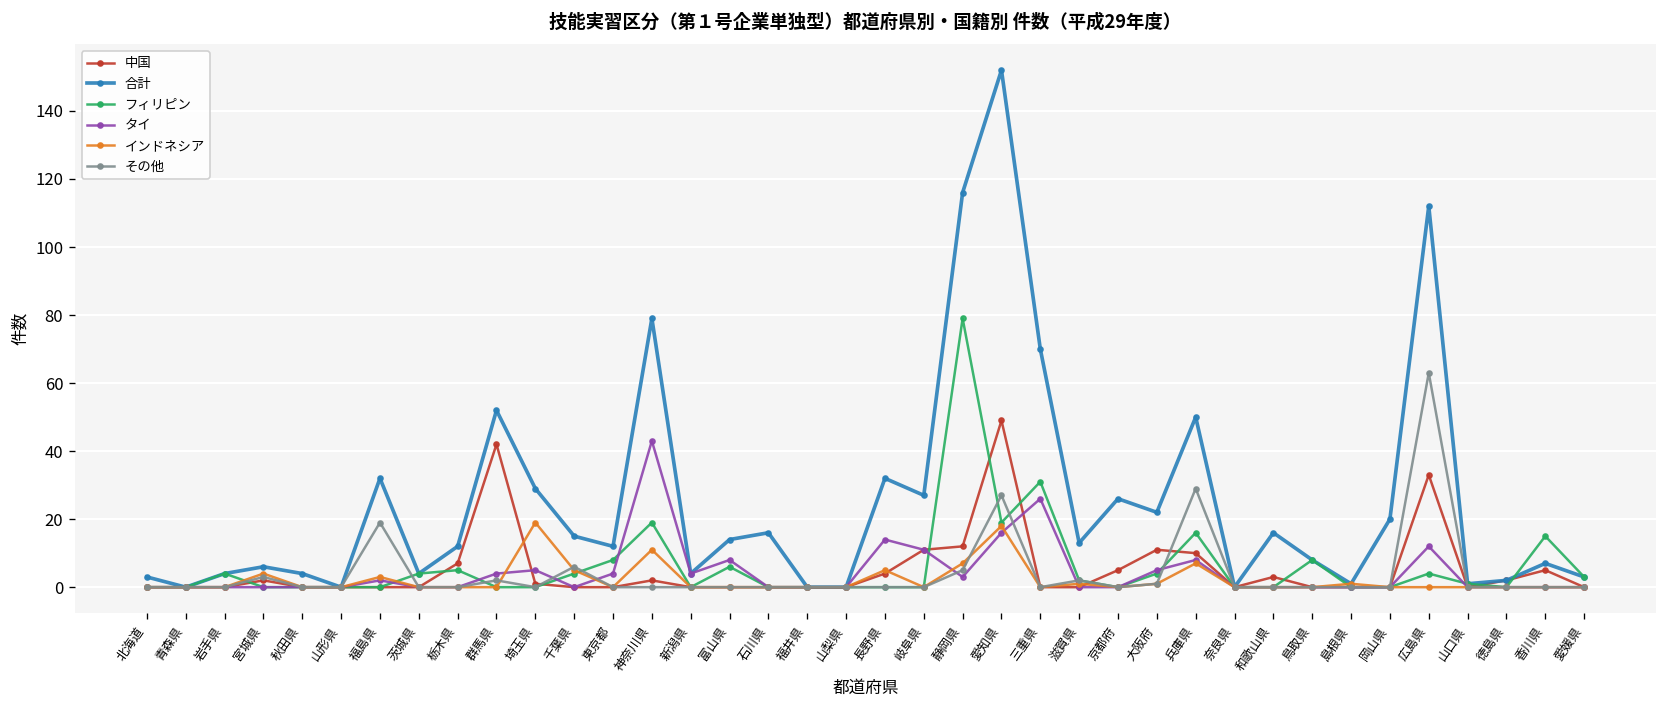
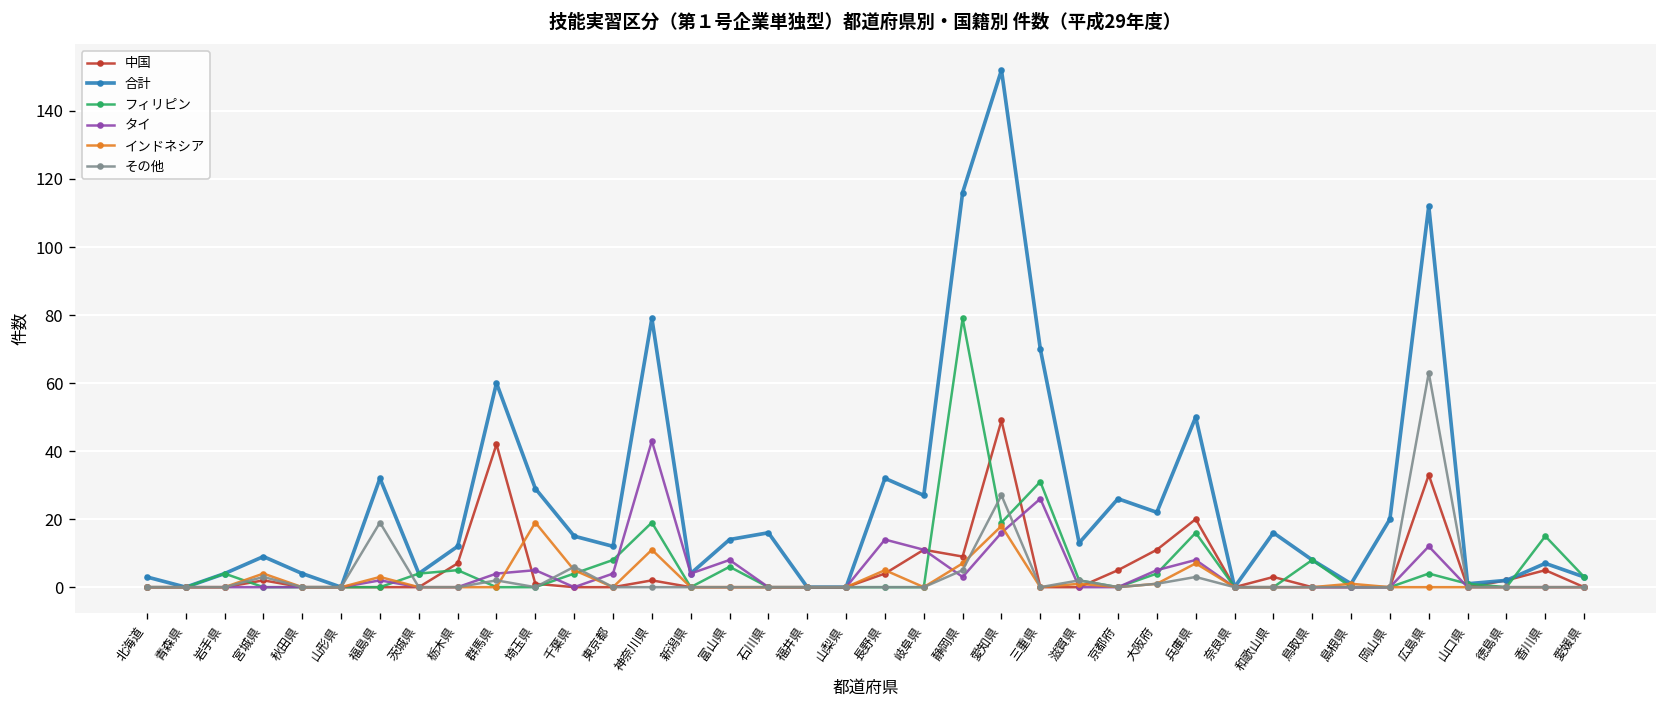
  {
    "中国": {
      "宮城県": 2,
      "栃木県": 7,
      "群馬県": 42,
      "埼玉県": 1,
      "神奈川県": 2,
      "長野県": 4,
-     "静岡県": 12,
+     "静岡県": 9,
      "愛知県": 49,
      "京都府": 5,
      "大阪府": 11,
-     "兵庫県": 10,
+     "兵庫県": 20,
      "和歌山県": 3,
      "広島県": 33,
      "香川県": 5
    },
    "合計": {
      "北海道": 3,
-     "宮城県": 6,
+     "宮城県": 9,
      "秋田県": 4,
      "福島県": 32,
      "栃木県": 12,
-     "群馬県": 52,
+     "群馬県": 60,
      "埼玉県": 29,
      "千葉県": 15,
      "東京都": 12,
      "神奈川県": 79,
      "富山県": 14,
      "石川県": 16,
      "長野県": 32,
      "岐阜県": 27,
      "静岡県": 116,
      "愛知県": 152,
      "三重県": 70,
      "滋賀県": 13,
      "京都府": 26,
      "大阪府": 22,
      "兵庫県": 50,
      "和歌山県": 16,
      "岡山県": 20,
      "広島県": 112,
      "香川県": 7
    },
    "フィリピン": {
      "栃木県": 5,
      "千葉県": 4,
      "東京都": 8,
      "神奈川県": 19,
      "富山県": 6,
      "静岡県": 79,
      "愛知県": 19,
      "三重県": 31,
      "大阪府": 4,
      "兵庫県": 16,
      "広島県": 4,
      "香川県": 15
    },
    "タイ": {
      "福島県": 2,
      "群馬県": 4,
      "埼玉県": 5,
      "東京都": 4,
      "神奈川県": 43,
      "富山県": 8,
      "長野県": 14,
      "静岡県": 3,
      "愛知県": 16,
      "三重県": 26,
      "大阪府": 5,
      "兵庫県": 8,
      "広島県": 12
    },
    "インドネシア": {
      "宮城県": 4,
      "福島県": 3,
      "埼玉県": 19,
      "千葉県": 5,
      "神奈川県": 11,
      "長野県": 5,
      "静岡県": 7,
      "愛知県": 18,
      "滋賀県": 1,
      "兵庫県": 7,
      "広島県": 0
    },
    "その他": {
      "宮城県": 3,
      "福島県": 19,
      "群馬県": 2,
      "千葉県": 6,
      "神奈川県": 0,
      "静岡県": 5,
      "愛知県": 27,
-     "兵庫県": 29,
+     "兵庫県": 3,
      "広島県": 63
    }
  }
